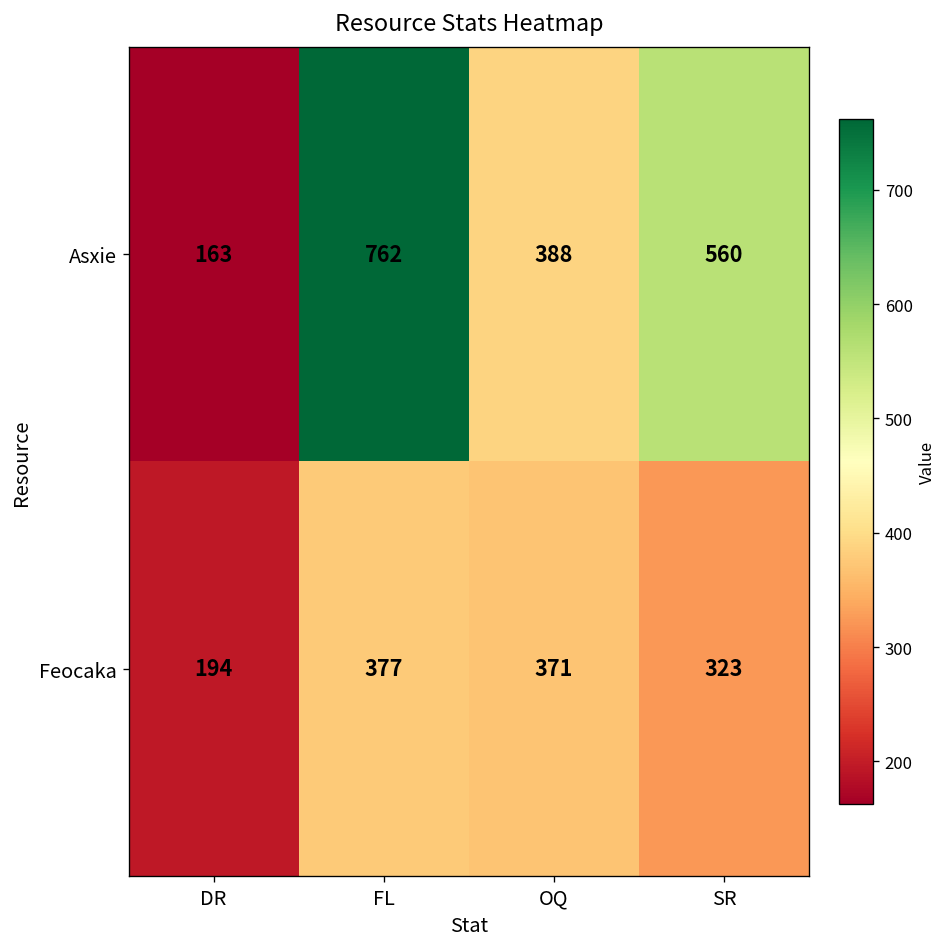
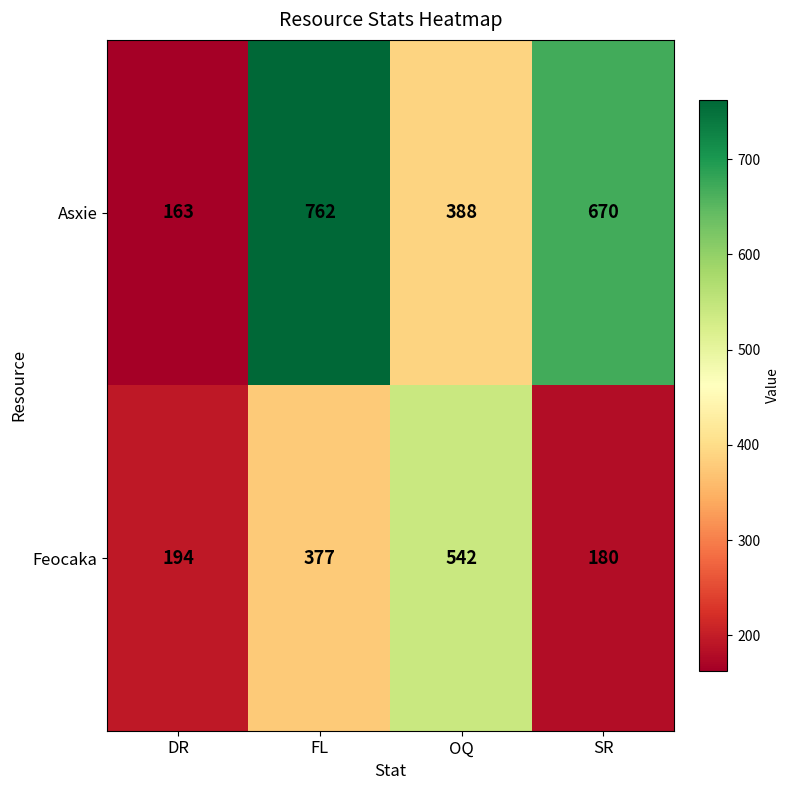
  {
    "Asxie": {
      "DR": 163,
      "FL": 762,
      "OQ": 388,
-     "SR": 560
+     "SR": 670
    },
    "Feocaka": {
      "DR": 194,
      "FL": 377,
-     "OQ": 371,
-     "SR": 323
+     "OQ": 542,
+     "SR": 180
    }
  }
